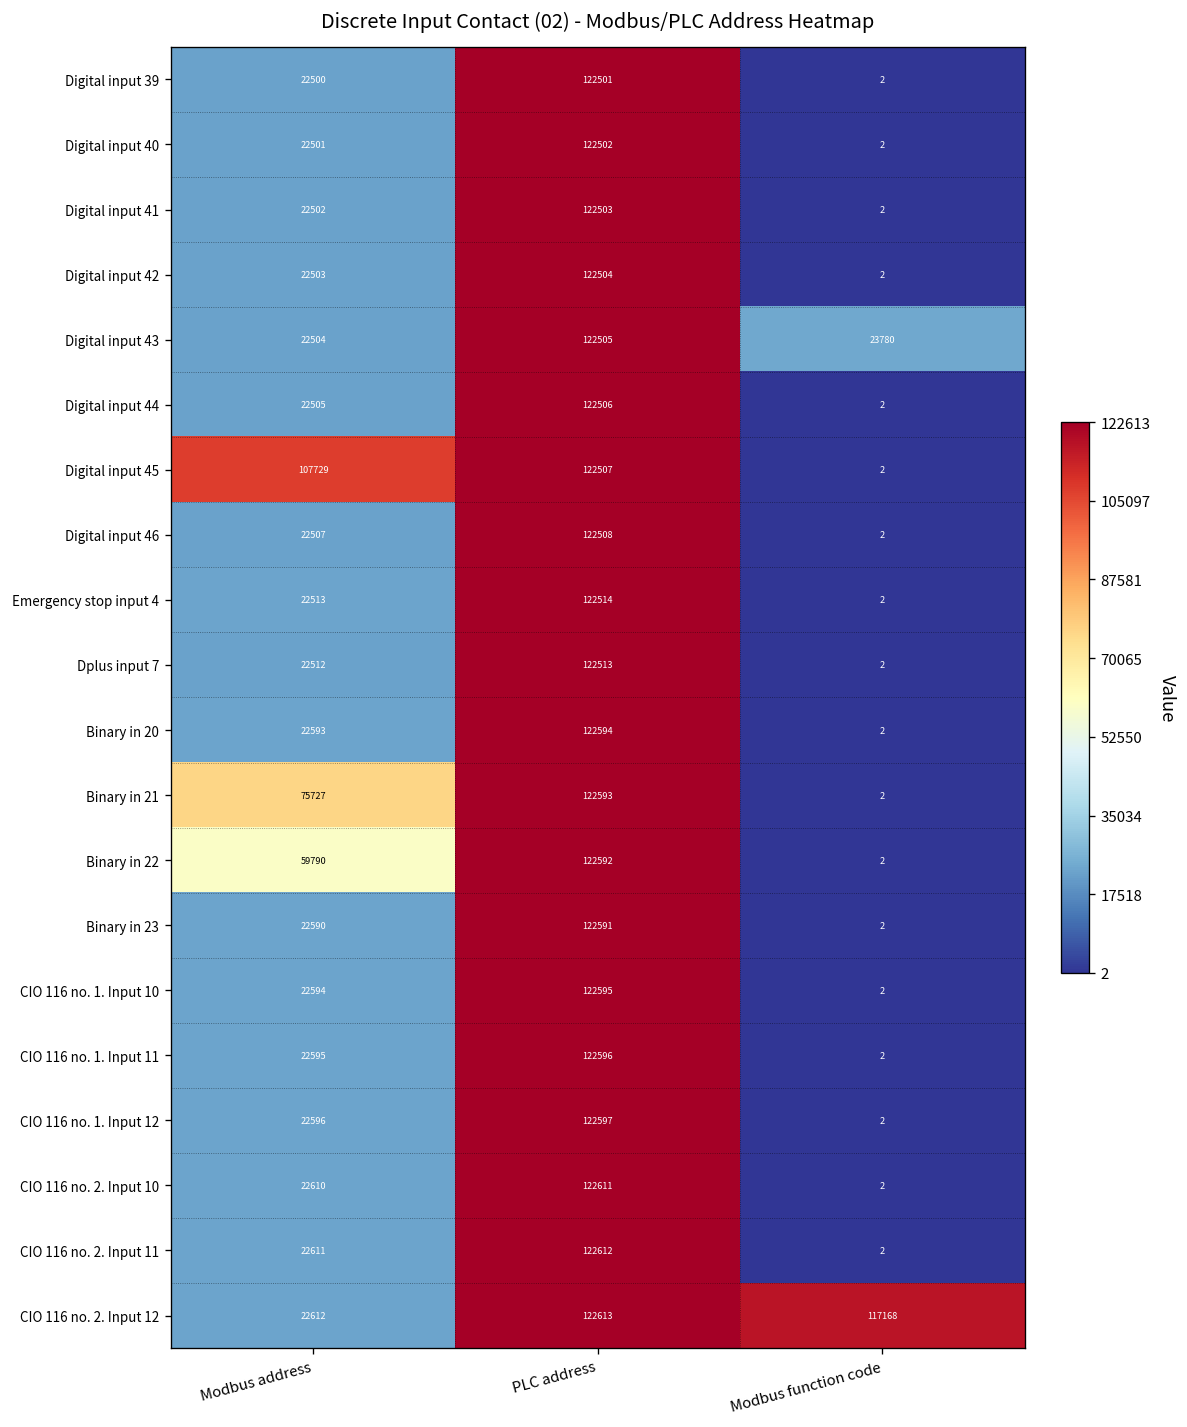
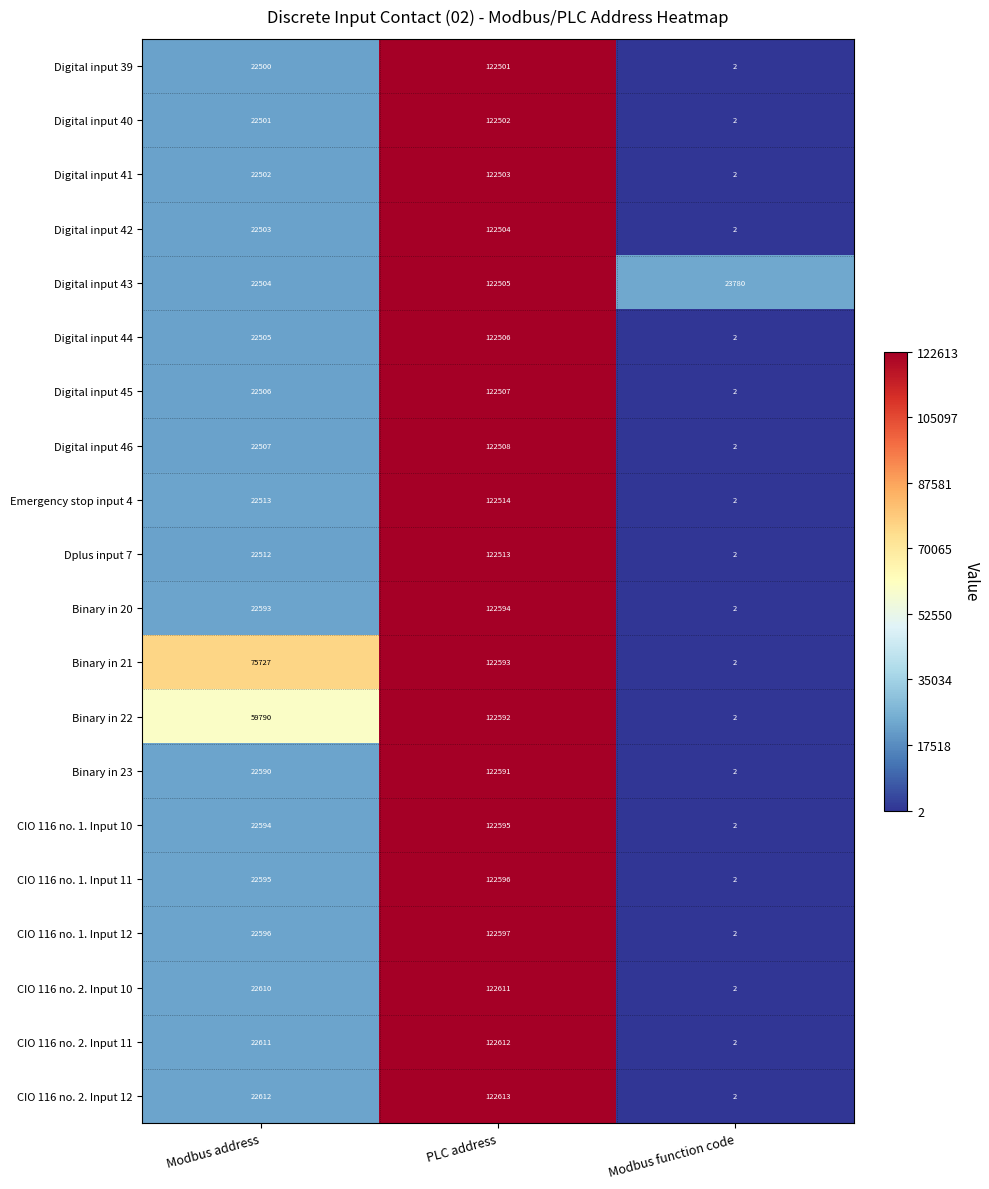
  {
    "Digital input 39": {
      "Modbus address": 22500,
      "PLC address": 122501,
      "Modbus function code": 2
    },
    "Digital input 40": {
      "Modbus address": 22501,
      "PLC address": 122502,
      "Modbus function code": 2
    },
    "Digital input 41": {
      "Modbus address": 22502,
      "PLC address": 122503,
      "Modbus function code": 2
    },
    "Digital input 42": {
      "Modbus address": 22503,
      "PLC address": 122504,
      "Modbus function code": 2
    },
    "Digital input 43": {
      "Modbus address": 22504,
      "PLC address": 122505,
      "Modbus function code": 23780
    },
    "Digital input 44": {
      "Modbus address": 22505,
      "PLC address": 122506,
      "Modbus function code": 2
    },
    "Digital input 45": {
-     "Modbus address": 107729,
+     "Modbus address": 22506,
      "PLC address": 122507,
      "Modbus function code": 2
    },
    "Digital input 46": {
      "Modbus address": 22507,
      "PLC address": 122508,
      "Modbus function code": 2
    },
    "Emergency stop input 4": {
      "Modbus address": 22513,
      "PLC address": 122514,
      "Modbus function code": 2
    },
    "Dplus input 7": {
      "Modbus address": 22512,
      "PLC address": 122513,
      "Modbus function code": 2
    },
    "Binary in 20": {
      "Modbus address": 22593,
      "PLC address": 122594,
      "Modbus function code": 2
    },
    "Binary in 21": {
      "Modbus address": 75727,
      "PLC address": 122593,
      "Modbus function code": 2
    },
    "Binary in 22": {
      "Modbus address": 59790,
      "PLC address": 122592,
      "Modbus function code": 2
    },
    "Binary in 23": {
      "Modbus address": 22590,
      "PLC address": 122591,
      "Modbus function code": 2
    },
    "CIO 116 no. 1. Input 10": {
      "Modbus address": 22594,
      "PLC address": 122595,
      "Modbus function code": 2
    },
    "CIO 116 no. 1. Input 11": {
      "Modbus address": 22595,
      "PLC address": 122596,
      "Modbus function code": 2
    },
    "CIO 116 no. 1. Input 12": {
      "Modbus address": 22596,
      "PLC address": 122597,
      "Modbus function code": 2
    },
    "CIO 116 no. 2. Input 10": {
      "Modbus address": 22610,
      "PLC address": 122611,
      "Modbus function code": 2
    },
    "CIO 116 no. 2. Input 11": {
      "Modbus address": 22611,
      "PLC address": 122612,
      "Modbus function code": 2
    },
    "CIO 116 no. 2. Input 12": {
      "Modbus address": 22612,
      "PLC address": 122613,
-     "Modbus function code": 117168
+     "Modbus function code": 2
    }
  }
